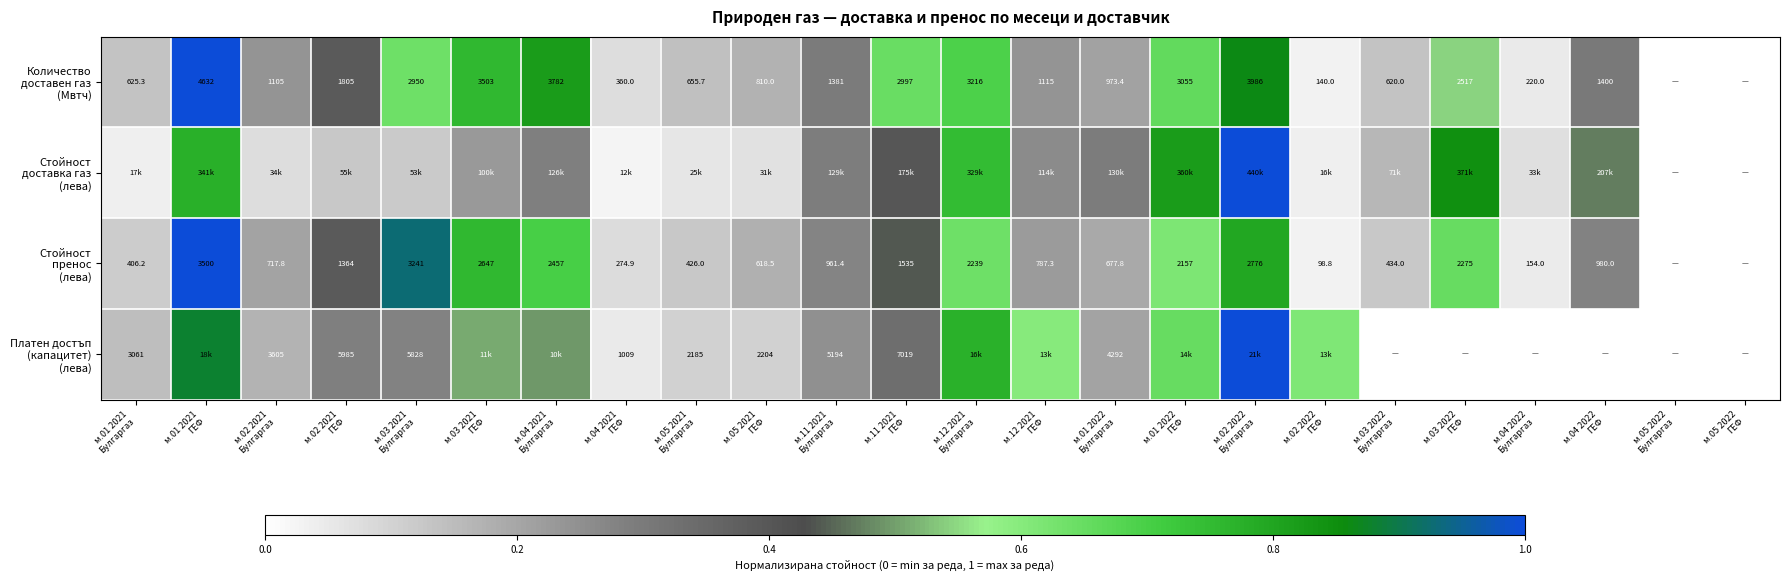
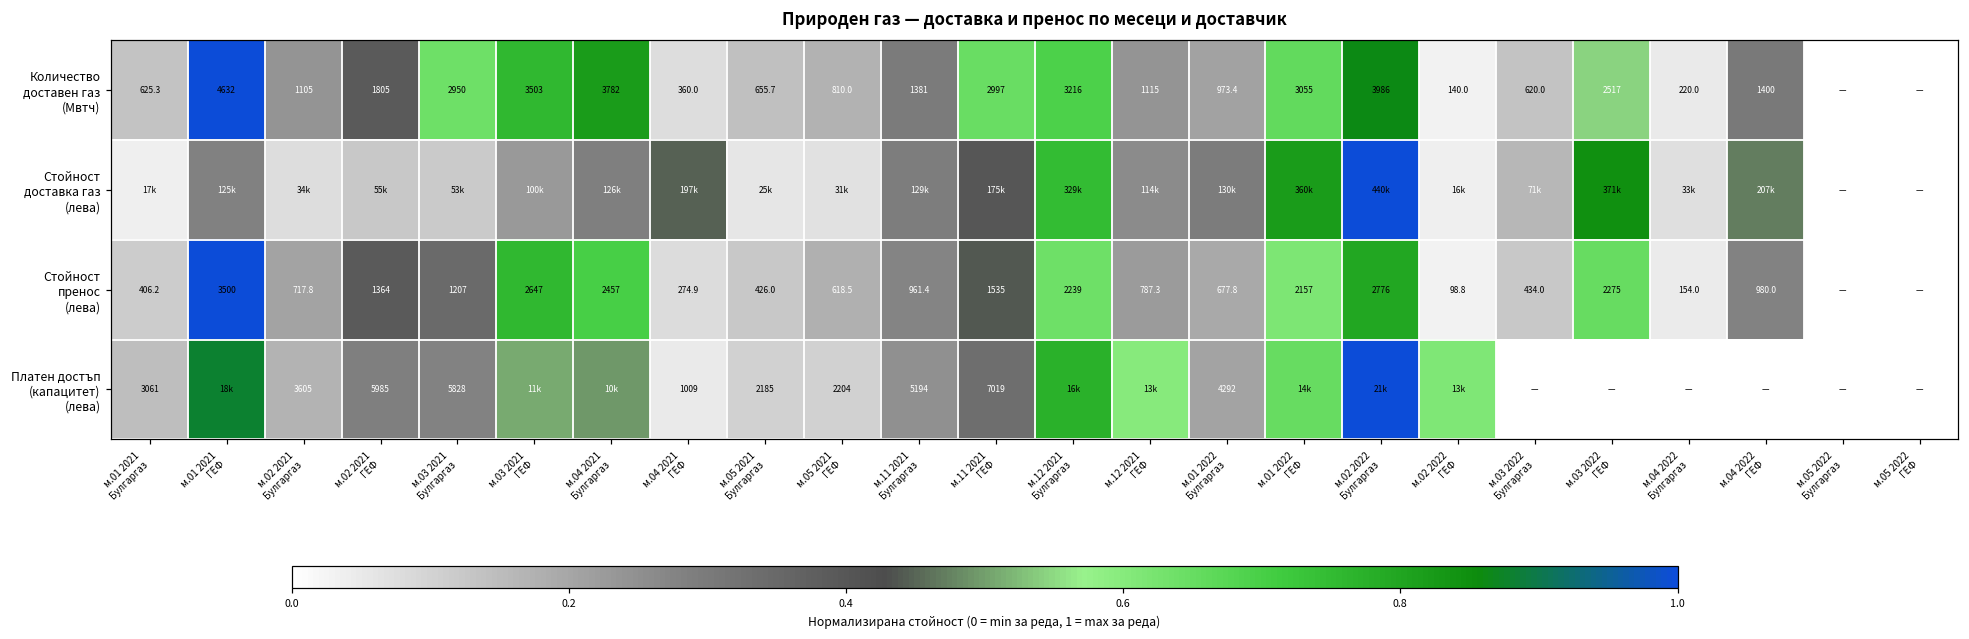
  {
    "Количество доставен газ (Мвтч)": {
      "м.01 2021 Булгаргаз": "625.3",
      "м.01 2021 ГЕФ": "4632",
      "м.02 2021 Булгаргаз": "1105",
      "м.02 2021 ГЕФ": "1805",
      "м.03 2021 Булгаргаз": "2950",
      "м.03 2021 ГЕФ": "3503",
      "м.04 2021 Булгаргаз": "3782",
      "м.04 2021 ГЕФ": "360.0",
      "м.05 2021 Булгаргаз": "655.7",
      "м.05 2021 ГЕФ": "810.0",
      "м.11 2021 Булгаргаз": "1381",
      "м.11 2021 ГЕФ": "2997",
      "м.12 2021 Булгаргаз": "3216",
      "м.12 2021 ГЕФ": "1115",
      "м.01 2022 Булгаргаз": "973.4",
      "м.01 2022 ГЕФ": "3055",
      "м.02 2022 Булгаргаз": "3986",
      "м.02 2022 ГЕФ": "140.0",
      "м.03 2022 Булгаргаз": "620.0",
      "м.03 2022 ГЕФ": "2517",
      "м.04 2022 Булгаргаз": "220.0",
      "м.04 2022 ГЕФ": "1400"
    },
    "Стойност доставка газ (лева)": {
      "м.01 2021 Булгаргаз": "17k",
-     "м.01 2021 ГЕФ": "341k",
+     "м.01 2021 ГЕФ": "125k",
      "м.02 2021 Булгаргаз": "34k",
      "м.02 2021 ГЕФ": "55k",
      "м.03 2021 Булгаргаз": "53k",
      "м.03 2021 ГЕФ": "100k",
      "м.04 2021 Булгаргаз": "126k",
-     "м.04 2021 ГЕФ": "12k",
+     "м.04 2021 ГЕФ": "197k",
      "м.05 2021 Булгаргаз": "25k",
      "м.05 2021 ГЕФ": "31k",
      "м.11 2021 Булгаргаз": "129k",
      "м.11 2021 ГЕФ": "175k",
      "м.12 2021 Булгаргаз": "329k",
      "м.12 2021 ГЕФ": "114k",
      "м.01 2022 Булгаргаз": "130k",
      "м.01 2022 ГЕФ": "360k",
      "м.02 2022 Булгаргаз": "440k",
      "м.02 2022 ГЕФ": "16k",
      "м.03 2022 Булгаргаз": "71k",
      "м.03 2022 ГЕФ": "371k",
      "м.04 2022 Булгаргаз": "33k",
      "м.04 2022 ГЕФ": "207k"
    },
    "Стойност пренос (лева)": {
      "м.01 2021 Булгаргаз": "406.2",
      "м.01 2021 ГЕФ": "3500",
      "м.02 2021 Булгаргаз": "717.8",
      "м.02 2021 ГЕФ": "1364",
-     "м.03 2021 Булгаргаз": "3241",
+     "м.03 2021 Булгаргаз": "1207",
      "м.03 2021 ГЕФ": "2647",
      "м.04 2021 Булгаргаз": "2457",
      "м.04 2021 ГЕФ": "274.9",
      "м.05 2021 Булгаргаз": "426.0",
      "м.05 2021 ГЕФ": "618.5",
      "м.11 2021 Булгаргаз": "961.4",
      "м.11 2021 ГЕФ": "1535",
      "м.12 2021 Булгаргаз": "2239",
      "м.12 2021 ГЕФ": "787.3",
      "м.01 2022 Булгаргаз": "677.8",
      "м.01 2022 ГЕФ": "2157",
      "м.02 2022 Булгаргаз": "2776",
      "м.02 2022 ГЕФ": "98.8",
      "м.03 2022 Булгаргаз": "434.0",
      "м.03 2022 ГЕФ": "2275",
      "м.04 2022 Булгаргаз": "154.0",
      "м.04 2022 ГЕФ": "980.0"
    },
    "Платен достъп (капацитет) (лева)": {
      "м.01 2021 Булгаргаз": "3061",
      "м.01 2021 ГЕФ": "18k",
      "м.02 2021 Булгаргаз": "3605",
      "м.02 2021 ГЕФ": "5985",
      "м.03 2021 Булгаргаз": "5828",
      "м.03 2021 ГЕФ": "11k",
      "м.04 2021 Булгаргаз": "10k",
      "м.04 2021 ГЕФ": "1009",
      "м.05 2021 Булгаргаз": "2185",
      "м.05 2021 ГЕФ": "2204",
      "м.11 2021 Булгаргаз": "5194",
      "м.11 2021 ГЕФ": "7019",
      "м.12 2021 Булгаргаз": "16k",
      "м.12 2021 ГЕФ": "13k",
      "м.01 2022 Булгаргаз": "4292",
      "м.01 2022 ГЕФ": "14k",
      "м.02 2022 Булгаргаз": "21k",
      "м.02 2022 ГЕФ": "13k"
    }
  }
